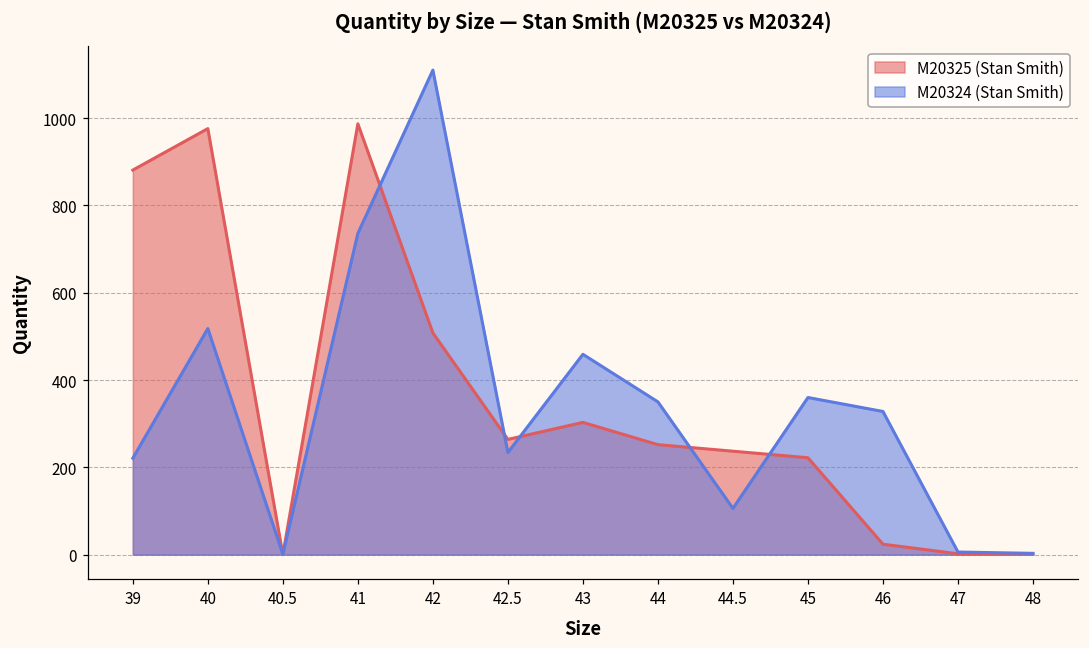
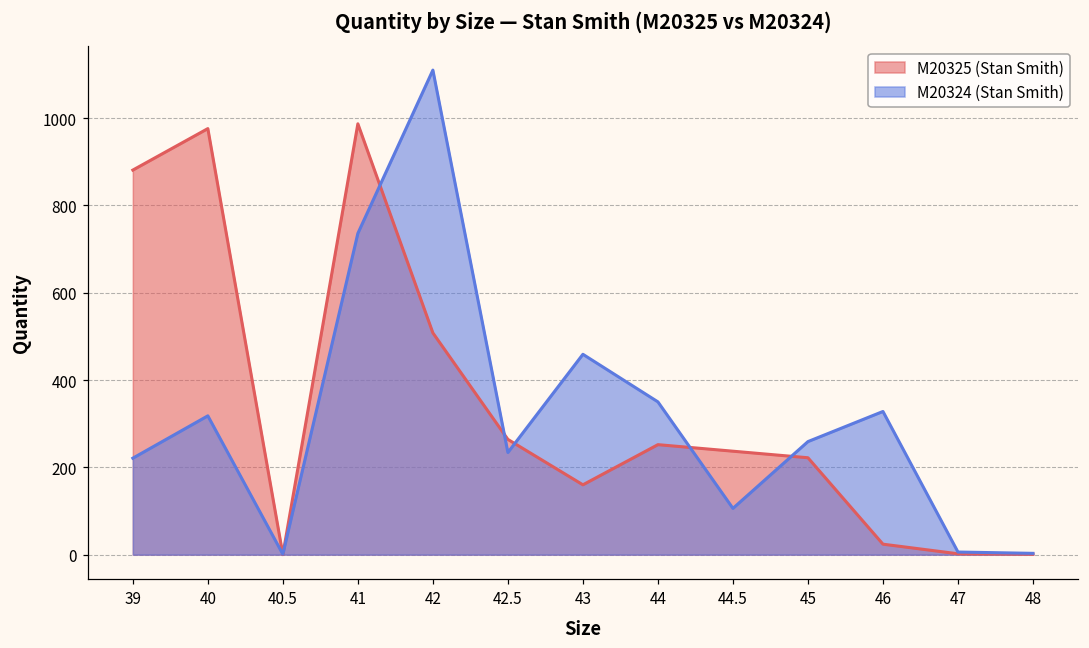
  {
    "M20325 (Stan Smith)": {
      "39": 880,
      "40": 980,
      "41": 990,
      "42": 510,
      "42.5": 260,
-     "43": 300,
+     "43": 160,
      "44": 250,
      "44.5": 240,
      "45": 220,
      "46": 20
    },
    "M20324 (Stan Smith)": {
      "39": 220,
-     "40": 520,
+     "40": 320,
      "41": 740,
      "42": 1110,
      "42.5": 230,
      "43": 460,
      "44": 350,
      "44.5": 110,
-     "45": 360,
+     "45": 260,
      "46": 330
    }
  }
